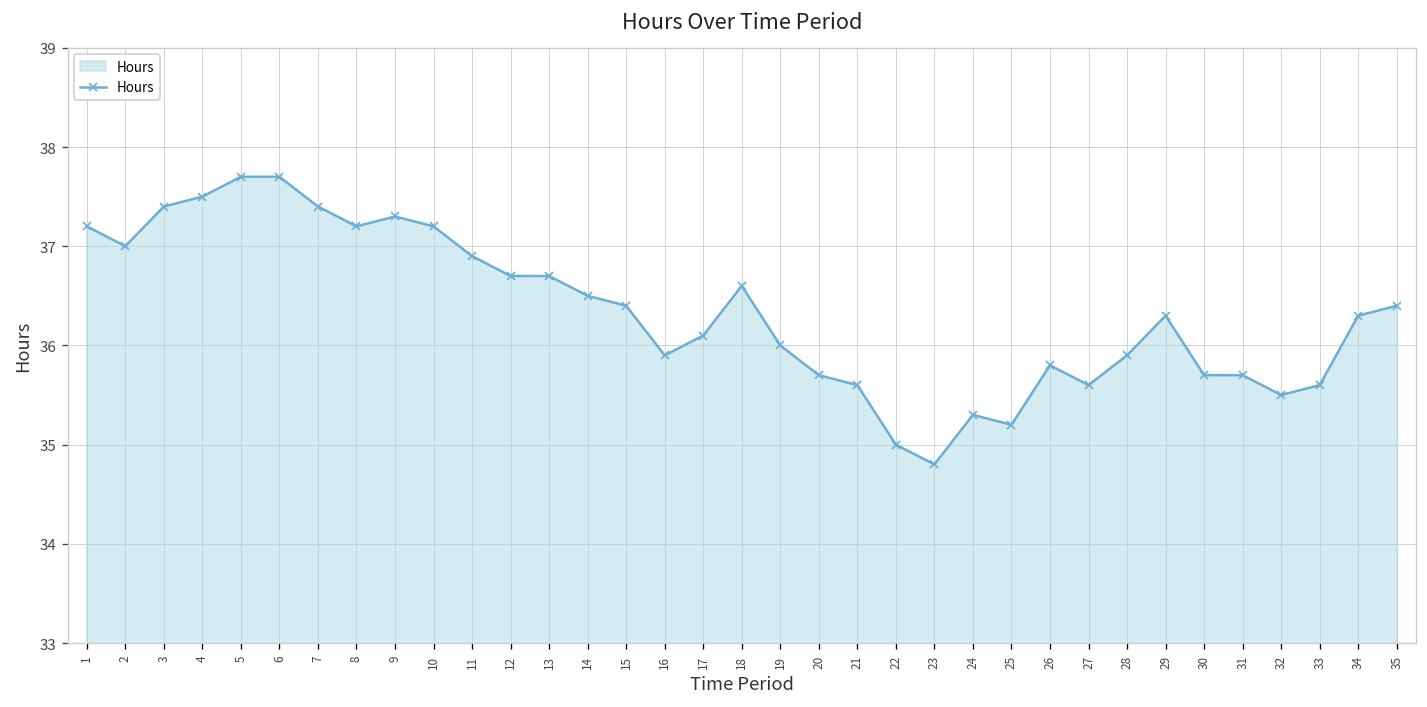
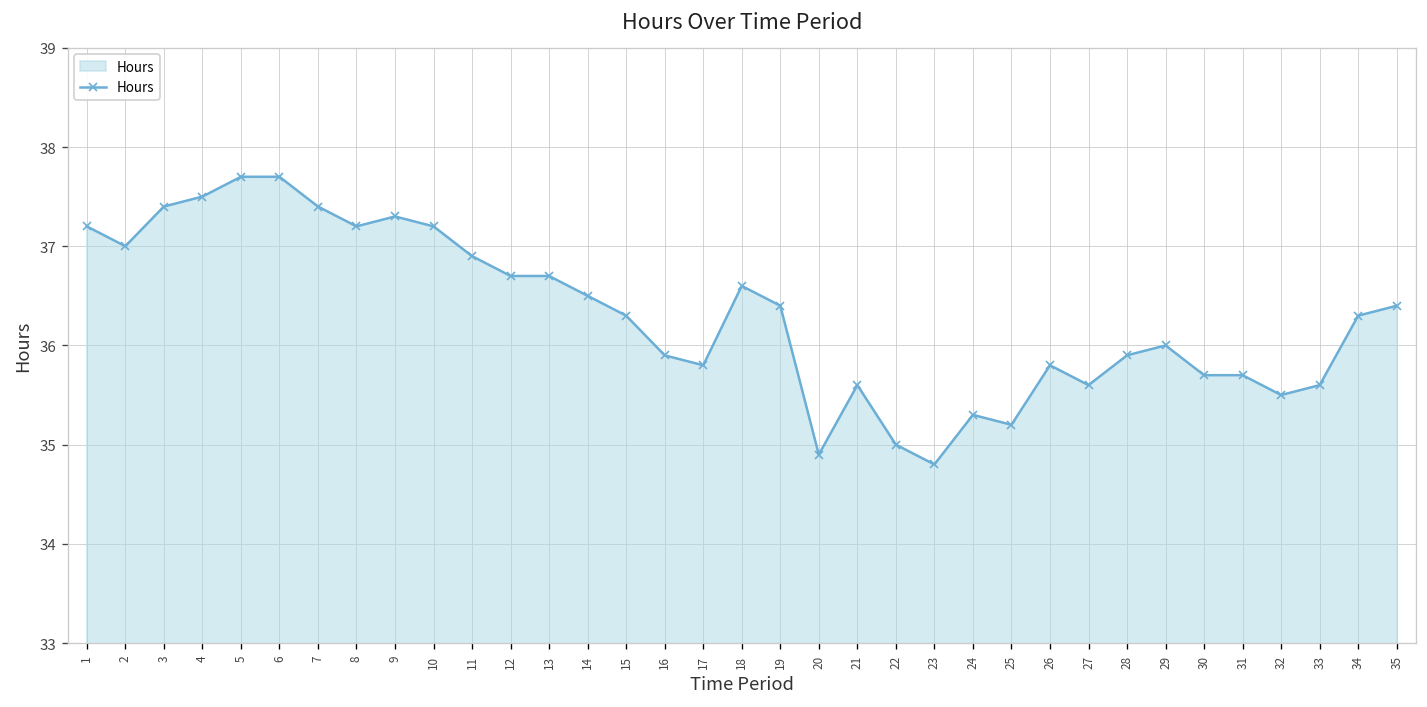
  {
    "1": 37.2,
    "2": 37.0,
    "3": 37.4,
    "4": 37.5,
    "5": 37.7,
    "6": 37.7,
    "7": 37.4,
    "8": 37.2,
    "9": 37.3,
    "10": 37.2,
    "11": 36.9,
    "12": 36.7,
    "13": 36.7,
    "14": 36.5,
-   "15": 36.4,
+   "15": 36.3,
    "16": 35.9,
-   "17": 36.1,
+   "17": 35.8,
    "18": 36.6,
-   "19": 36.0,
-   "20": 35.7,
+   "19": 36.4,
+   "20": 34.9,
    "21": 35.6,
    "22": 35.0,
    "23": 34.8,
    "24": 35.3,
    "25": 35.2,
    "26": 35.8,
    "27": 35.6,
    "28": 35.9,
-   "29": 36.3,
+   "29": 36.0,
    "30": 35.7,
    "31": 35.7,
    "32": 35.5,
    "33": 35.6,
    "34": 36.3,
    "35": 36.4
  }
